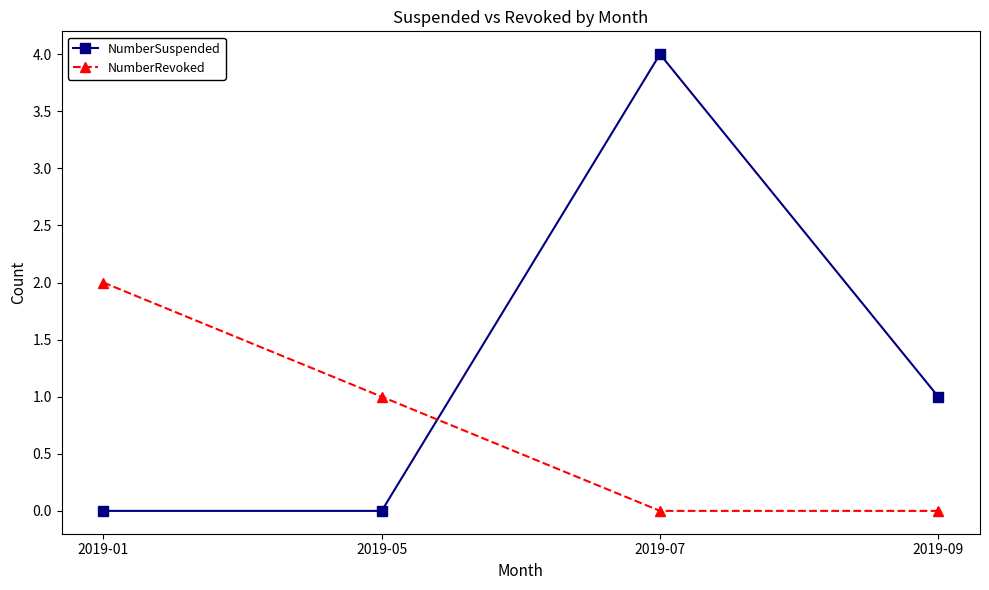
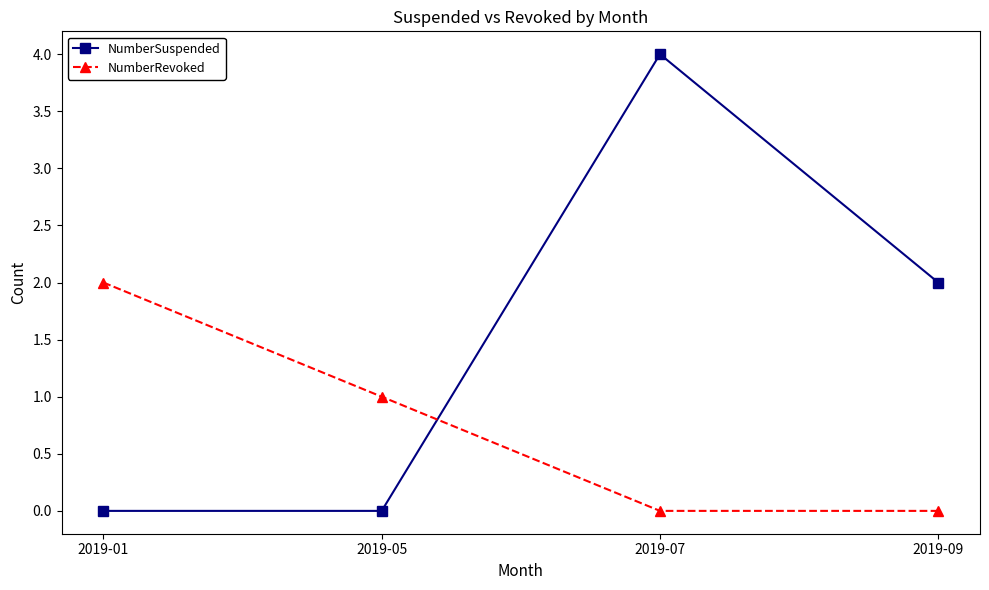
  {
    "NumberSuspended": {
      "2019-01": 0,
      "2019-05": 0,
      "2019-07": 4,
-     "2019-09": 1
+     "2019-09": 2
    },
    "NumberRevoked": {
      "2019-01": 2,
      "2019-05": 1,
      "2019-07": 0,
      "2019-09": 0
    }
  }
